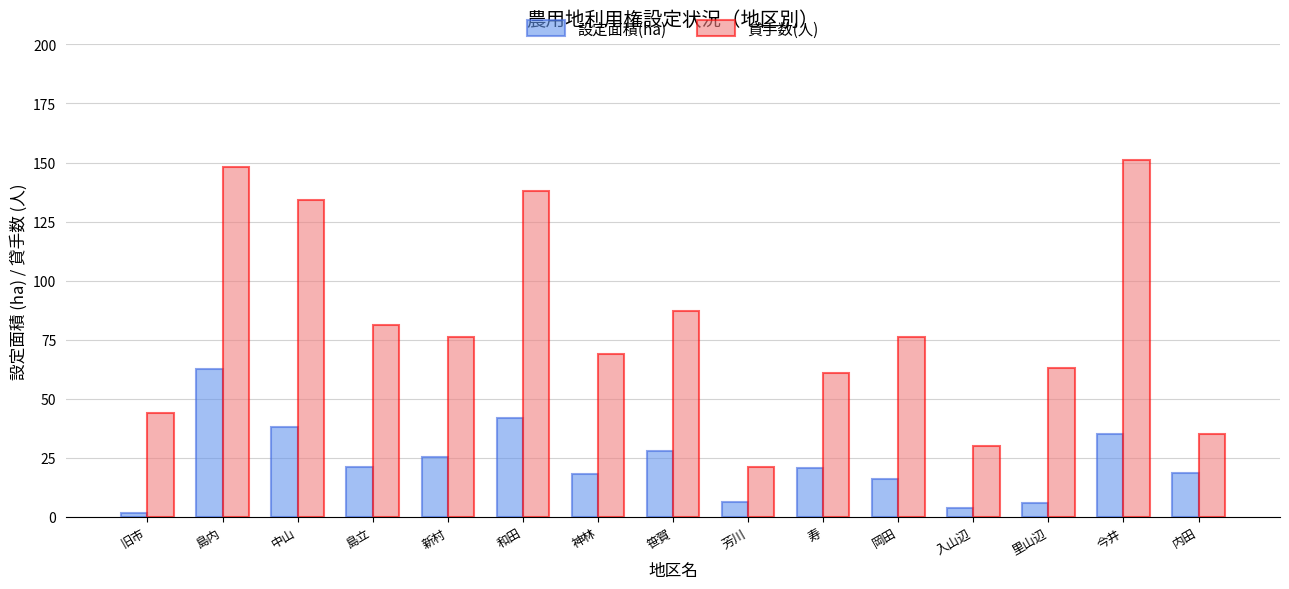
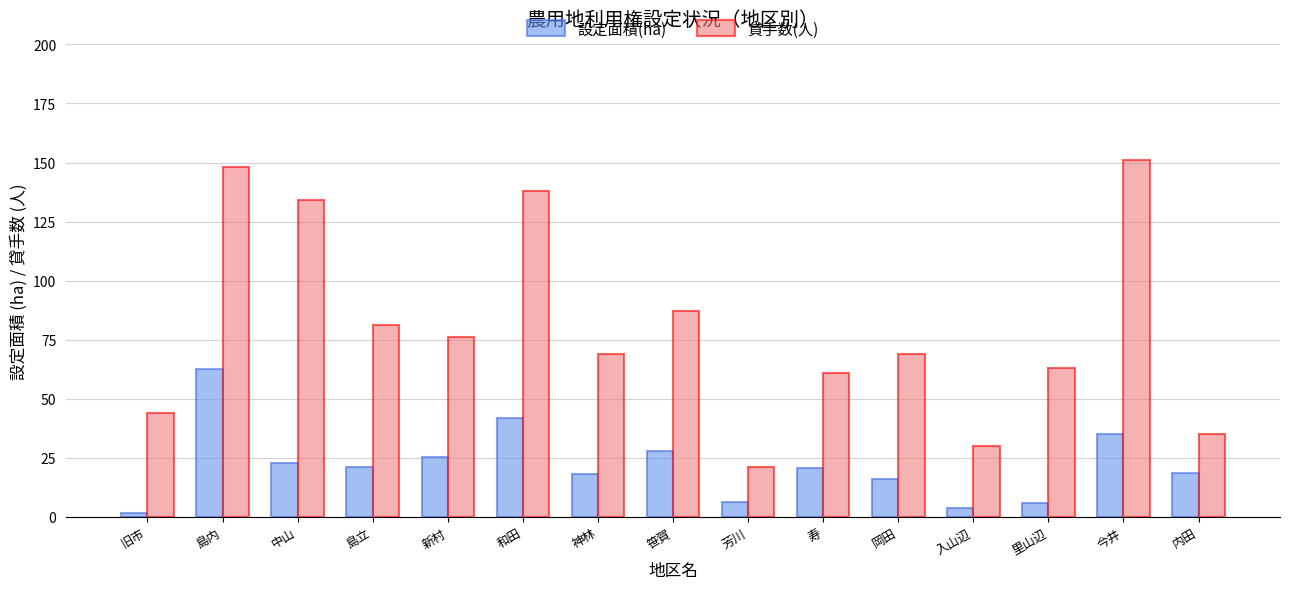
  {
    "設定面積(ha)": {
      "旧市": 2,
      "島内": 63,
-     "中山": 38,
+     "中山": 23,
      "島立": 21,
      "新村": 25,
      "和田": 42,
      "神林": 18,
      "笹賀": 28,
      "芳川": 6,
      "寿": 21,
      "岡田": 16,
      "入山辺": 4,
      "里山辺": 6,
      "今井": 35,
      "内田": 18
    },
    "貸手数(人)": {
      "旧市": 44,
      "島内": 148,
      "中山": 134,
      "島立": 81,
      "新村": 76,
      "和田": 138,
      "神林": 69,
      "笹賀": 87,
      "芳川": 21,
      "寿": 61,
-     "岡田": 76,
+     "岡田": 69,
      "入山辺": 30,
      "里山辺": 63,
      "今井": 151,
      "内田": 35
    }
  }
